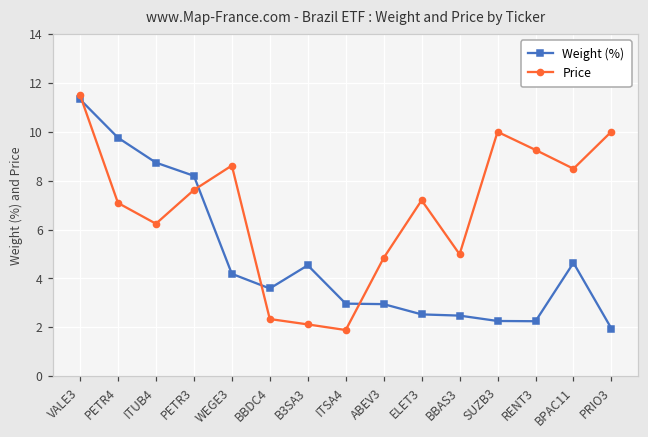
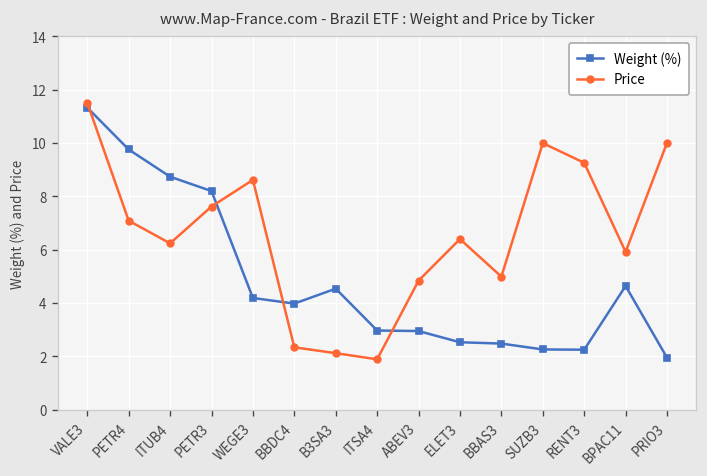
  {
    "Weight (%)": {
      "VALE3": 11.3,
      "PETR4": 9.8,
      "ITUB4": 8.7,
      "PETR3": 8.2,
      "WEGE3": 4.2,
-     "BBDC4": 3.6,
+     "BBDC4": 4.0,
      "B3SA3": 4.5,
      "ITSA4": 3.0,
      "ABEV3": 3.0,
      "ELET3": 2.5,
      "BBAS3": 2.5,
      "SUZB3": 2.3,
      "RENT3": 2.3,
      "BPAC11": 4.6,
      "PRIO3": 2.0
    },
    "Price": {
      "VALE3": 11.5,
      "PETR4": 7.1,
      "ITUB4": 6.2,
      "PETR3": 7.6,
      "WEGE3": 8.6,
      "BBDC4": 2.3,
      "B3SA3": 2.1,
      "ITSA4": 1.9,
      "ABEV3": 4.8,
-     "ELET3": 7.2,
+     "ELET3": 6.4,
      "BBAS3": 5.0,
      "SUZB3": 10.0,
      "RENT3": 9.3,
-     "BPAC11": 8.5,
+     "BPAC11": 5.9,
      "PRIO3": 10.0
    }
  }
